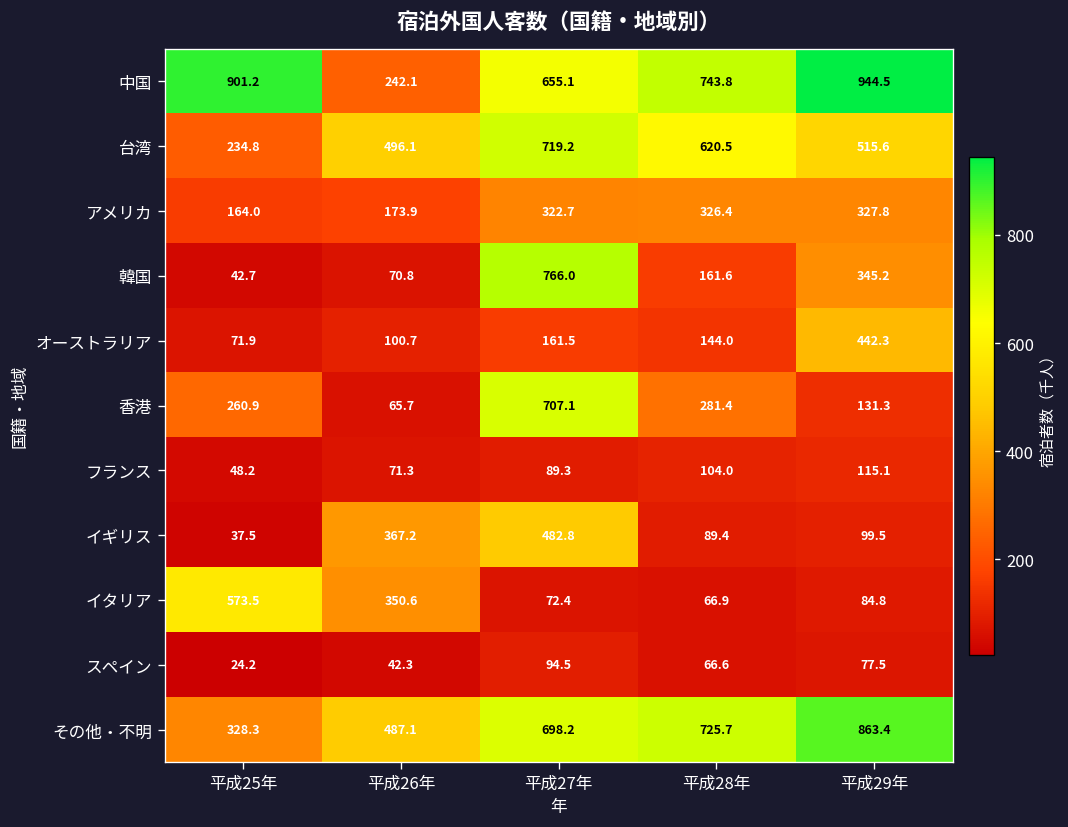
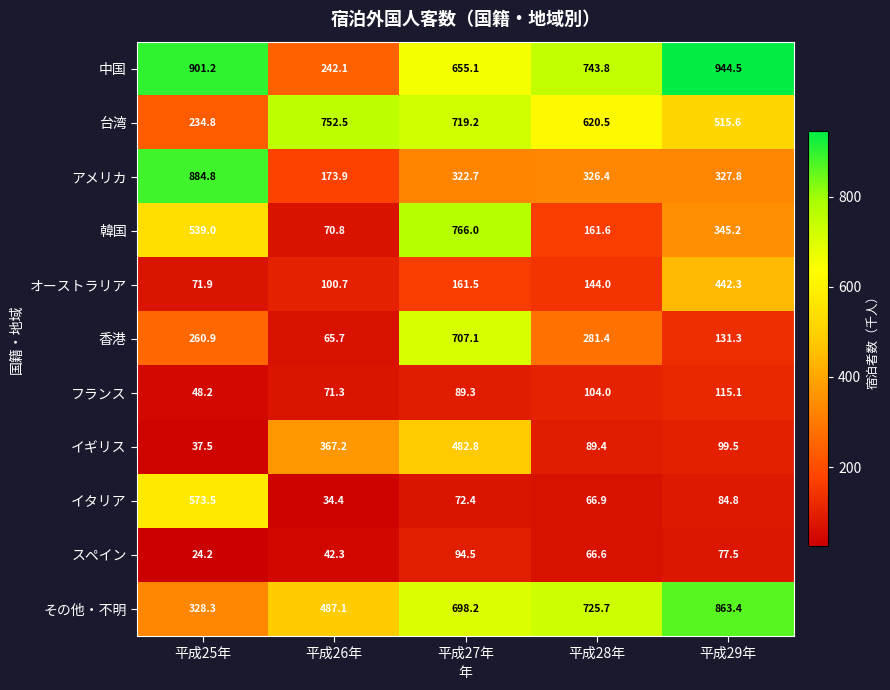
  {
    "中国": {
      "平成25年": 901.2,
      "平成26年": 242.1,
      "平成27年": 655.1,
      "平成28年": 743.8,
      "平成29年": 944.5
    },
    "台湾": {
      "平成25年": 234.8,
-     "平成26年": 496.1,
+     "平成26年": 752.5,
      "平成27年": 719.2,
      "平成28年": 620.5,
      "平成29年": 515.6
    },
    "アメリカ": {
-     "平成25年": 164.0,
+     "平成25年": 884.8,
      "平成26年": 173.9,
      "平成27年": 322.7,
      "平成28年": 326.4,
      "平成29年": 327.8
    },
    "韓国": {
-     "平成25年": 42.7,
+     "平成25年": 539.0,
      "平成26年": 70.8,
      "平成27年": 766.0,
      "平成28年": 161.6,
      "平成29年": 345.2
    },
    "オーストラリア": {
      "平成25年": 71.9,
      "平成26年": 100.7,
      "平成27年": 161.5,
      "平成28年": 144.0,
      "平成29年": 442.3
    },
    "香港": {
      "平成25年": 260.9,
      "平成26年": 65.7,
      "平成27年": 707.1,
      "平成28年": 281.4,
      "平成29年": 131.3
    },
    "フランス": {
      "平成25年": 48.2,
      "平成26年": 71.3,
      "平成27年": 89.3,
      "平成28年": 104.0,
      "平成29年": 115.1
    },
    "イギリス": {
      "平成25年": 37.5,
      "平成26年": 367.2,
      "平成27年": 482.8,
      "平成28年": 89.4,
      "平成29年": 99.5
    },
    "イタリア": {
      "平成25年": 573.5,
-     "平成26年": 350.6,
+     "平成26年": 34.4,
      "平成27年": 72.4,
      "平成28年": 66.9,
      "平成29年": 84.8
    },
    "スペイン": {
      "平成25年": 24.2,
      "平成26年": 42.3,
      "平成27年": 94.5,
      "平成28年": 66.6,
      "平成29年": 77.5
    },
    "その他・不明": {
      "平成25年": 328.3,
      "平成26年": 487.1,
      "平成27年": 698.2,
      "平成28年": 725.7,
      "平成29年": 863.4
    }
  }
